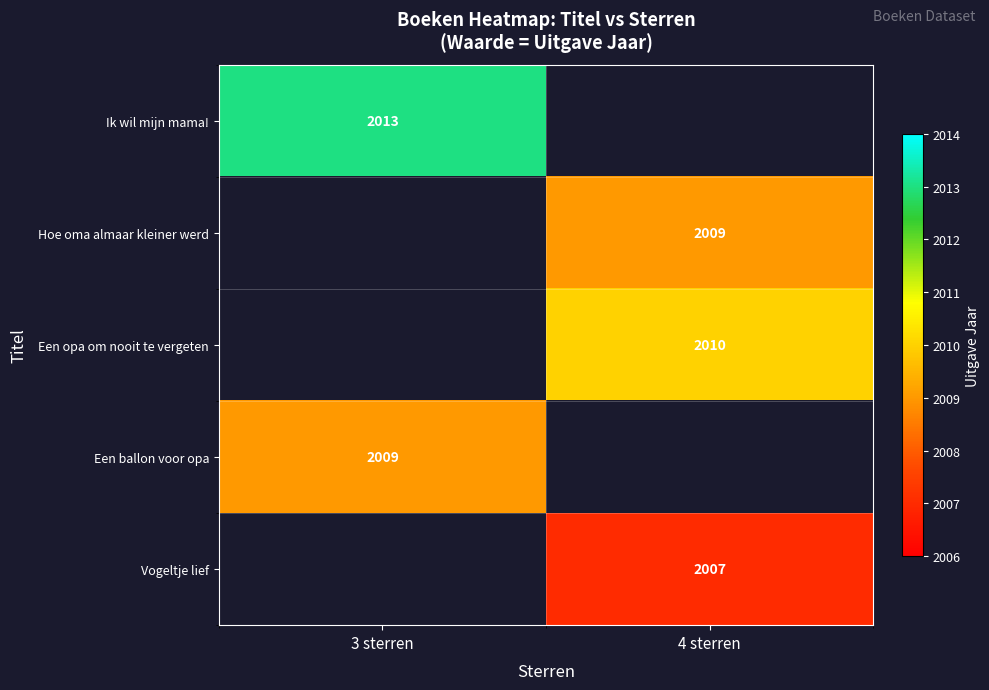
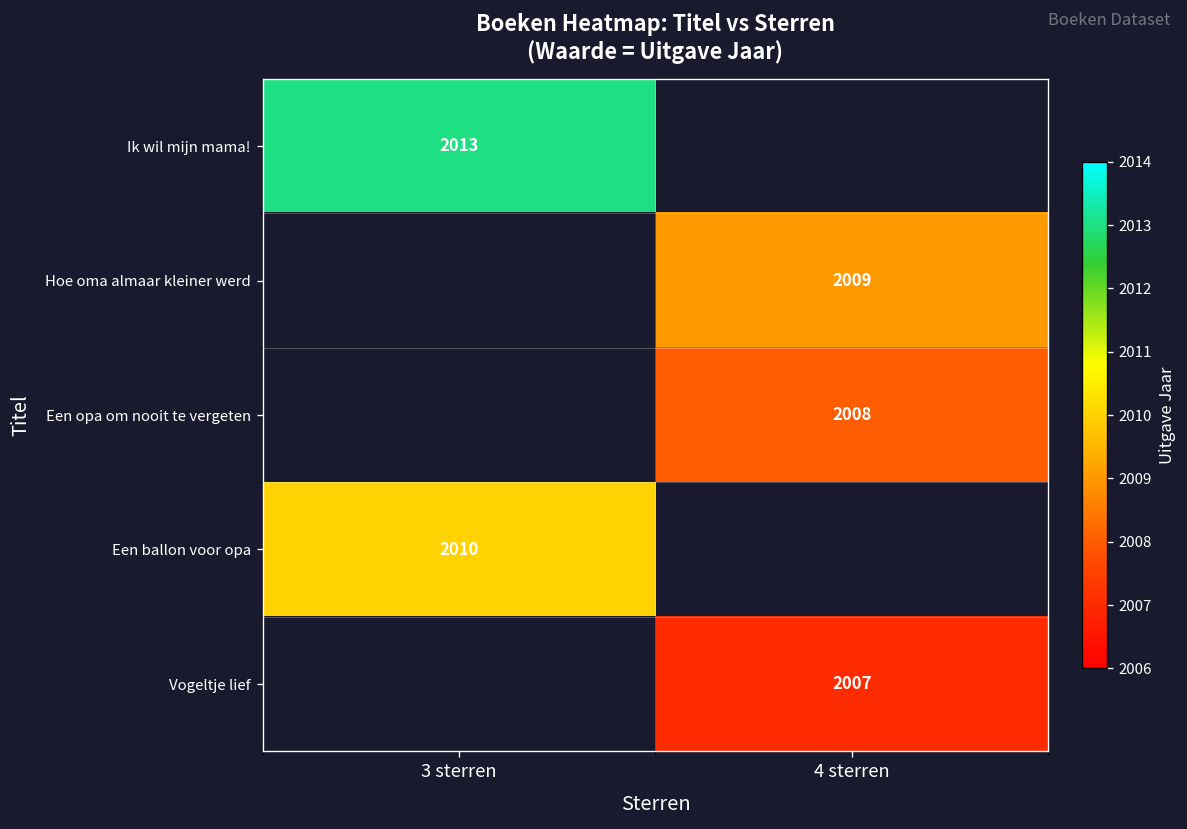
  {
    "Ik wil mijn mama!": {
      "3 sterren": 2013
    },
    "Hoe oma almaar kleiner werd": {
      "4 sterren": 2009
    },
    "Een opa om nooit te vergeten": {
-     "4 sterren": 2010
+     "4 sterren": 2008
    },
    "Een ballon voor opa": {
-     "3 sterren": 2009
+     "3 sterren": 2010
    },
    "Vogeltje lief": {
      "4 sterren": 2007
    }
  }
